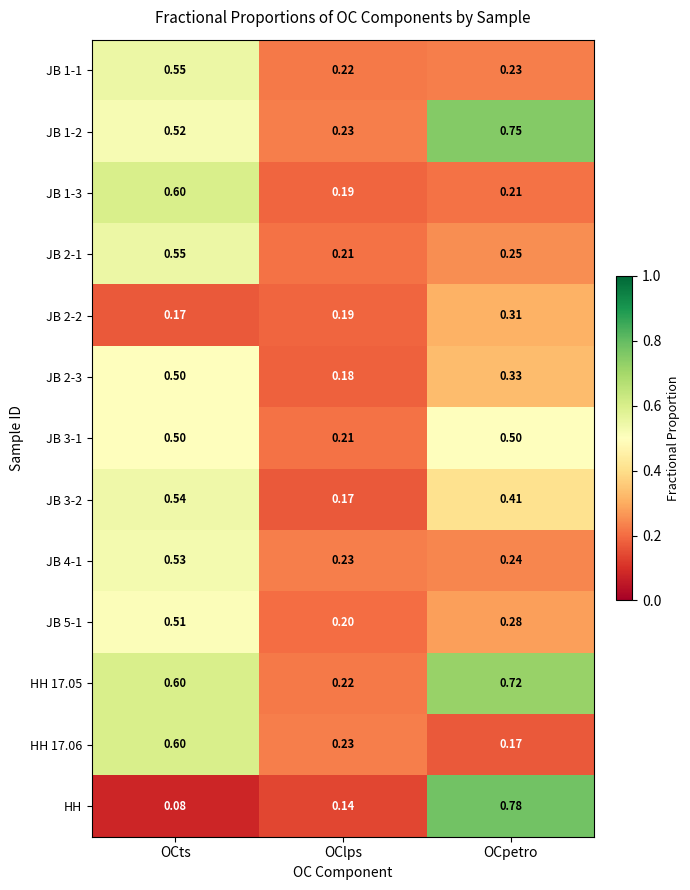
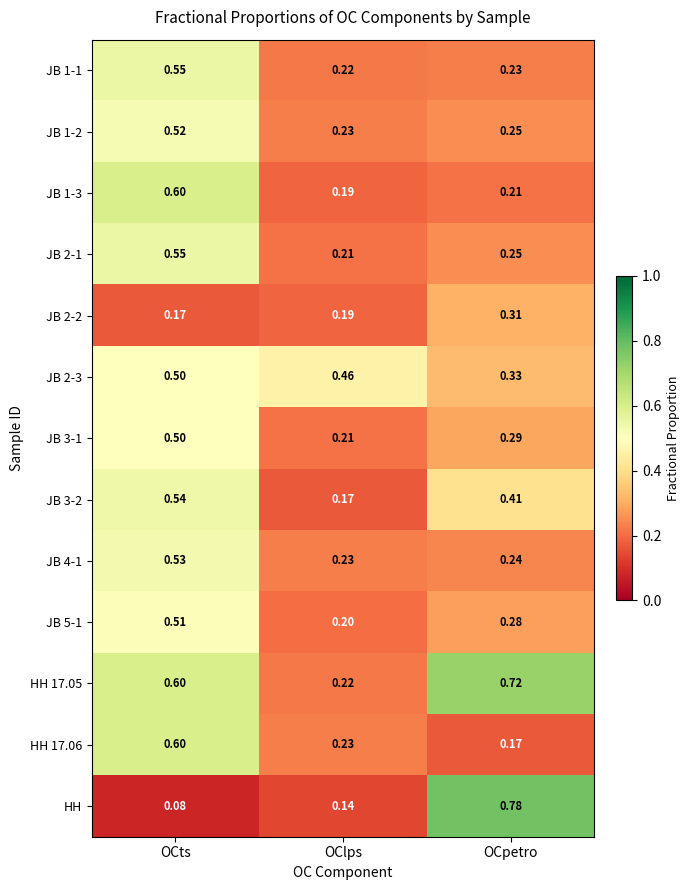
  {
    "JB 1-1": {
      "OCts": 0.55,
      "OClps": 0.22,
      "OCpetro": 0.23
    },
    "JB 1-2": {
      "OCts": 0.52,
      "OClps": 0.23,
-     "OCpetro": 0.75
+     "OCpetro": 0.25
    },
    "JB 1-3": {
      "OCts": 0.60,
      "OClps": 0.19,
      "OCpetro": 0.21
    },
    "JB 2-1": {
      "OCts": 0.55,
      "OClps": 0.21,
      "OCpetro": 0.25
    },
    "JB 2-2": {
      "OCts": 0.17,
      "OClps": 0.19,
      "OCpetro": 0.31
    },
    "JB 2-3": {
      "OCts": 0.50,
-     "OClps": 0.18,
+     "OClps": 0.46,
      "OCpetro": 0.33
    },
    "JB 3-1": {
      "OCts": 0.50,
      "OClps": 0.21,
-     "OCpetro": 0.50
+     "OCpetro": 0.29
    },
    "JB 3-2": {
      "OCts": 0.54,
      "OClps": 0.17,
      "OCpetro": 0.41
    },
    "JB 4-1": {
      "OCts": 0.53,
      "OClps": 0.23,
      "OCpetro": 0.24
    },
    "JB 5-1": {
      "OCts": 0.51,
      "OClps": 0.20,
      "OCpetro": 0.28
    },
    "HH 17.05": {
      "OCts": 0.60,
      "OClps": 0.22,
      "OCpetro": 0.72
    },
    "HH 17.06": {
      "OCts": 0.60,
      "OClps": 0.23,
      "OCpetro": 0.17
    },
    "HH": {
      "OCts": 0.08,
      "OClps": 0.14,
      "OCpetro": 0.78
    }
  }
